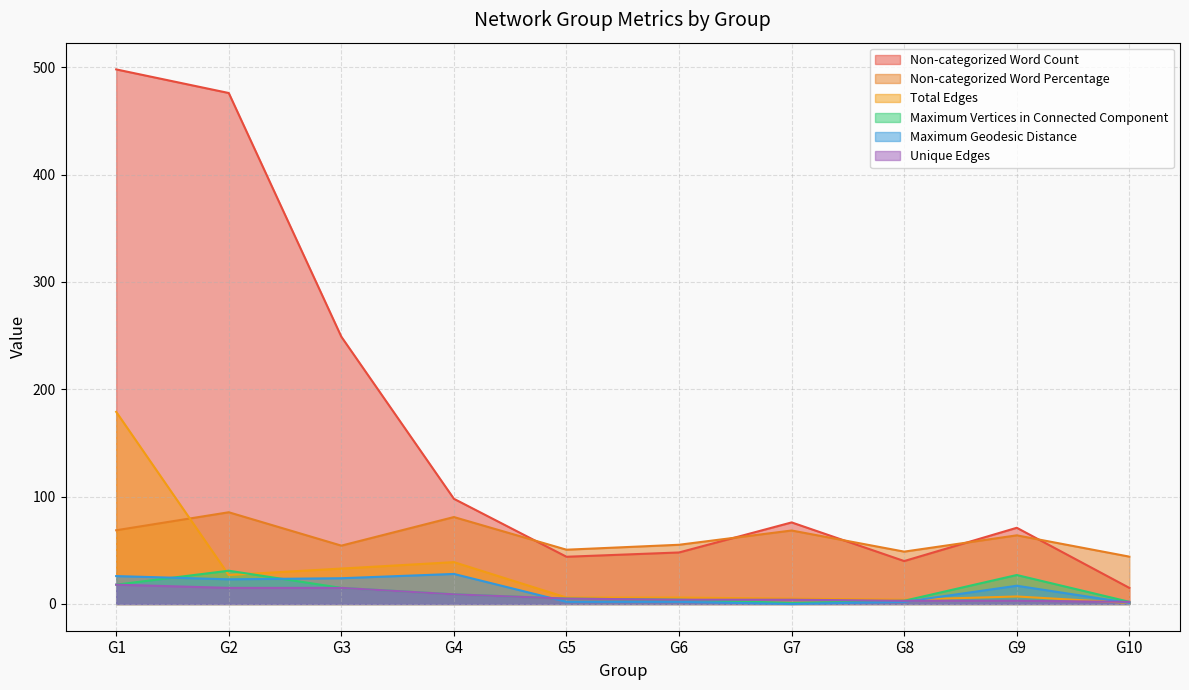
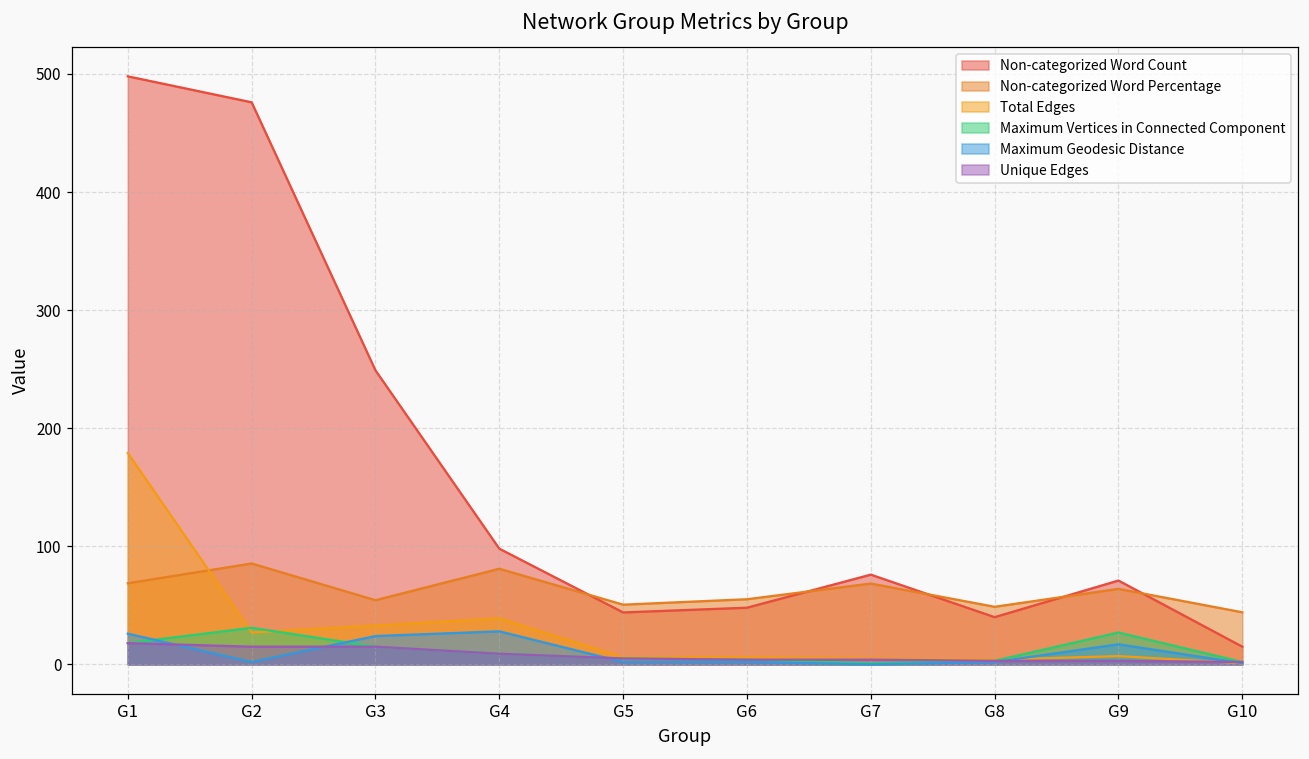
  {
    "Maximum Vertices in Connected Component": {
      "G2": 31,
      "G9": 27
    },
    "Maximum Geodesic Distance": {
      "G1": 26,
-     "G2": 23,
+     "G2": 2,
      "G3": 24,
      "G4": 28,
      "G5": 2,
      "G9": 17
    },
    "Unique Edges": {
      "G2": 15,
      "G9": 3
    }
  }
